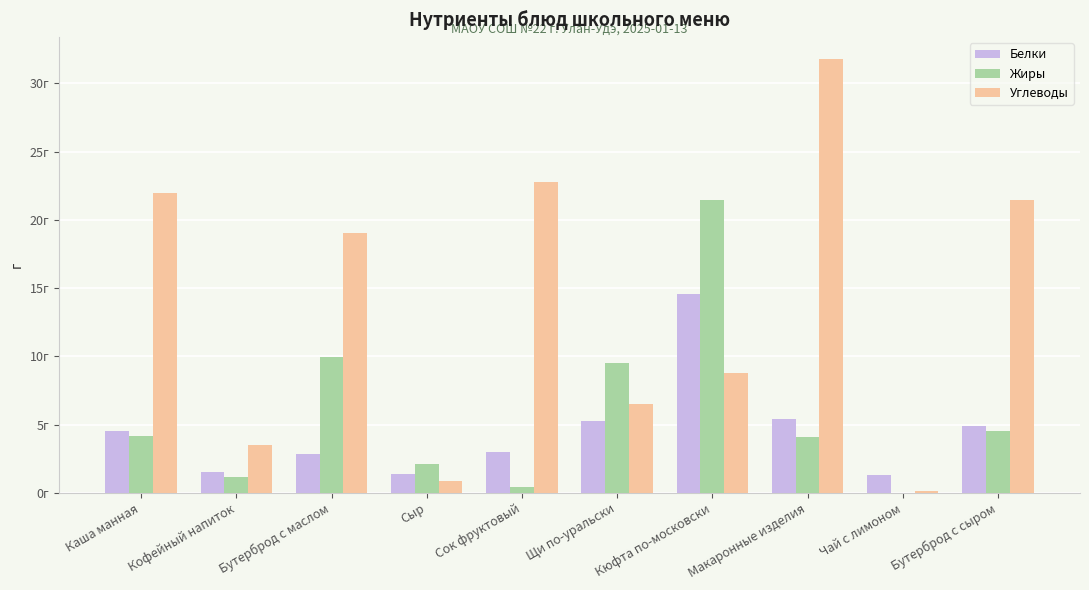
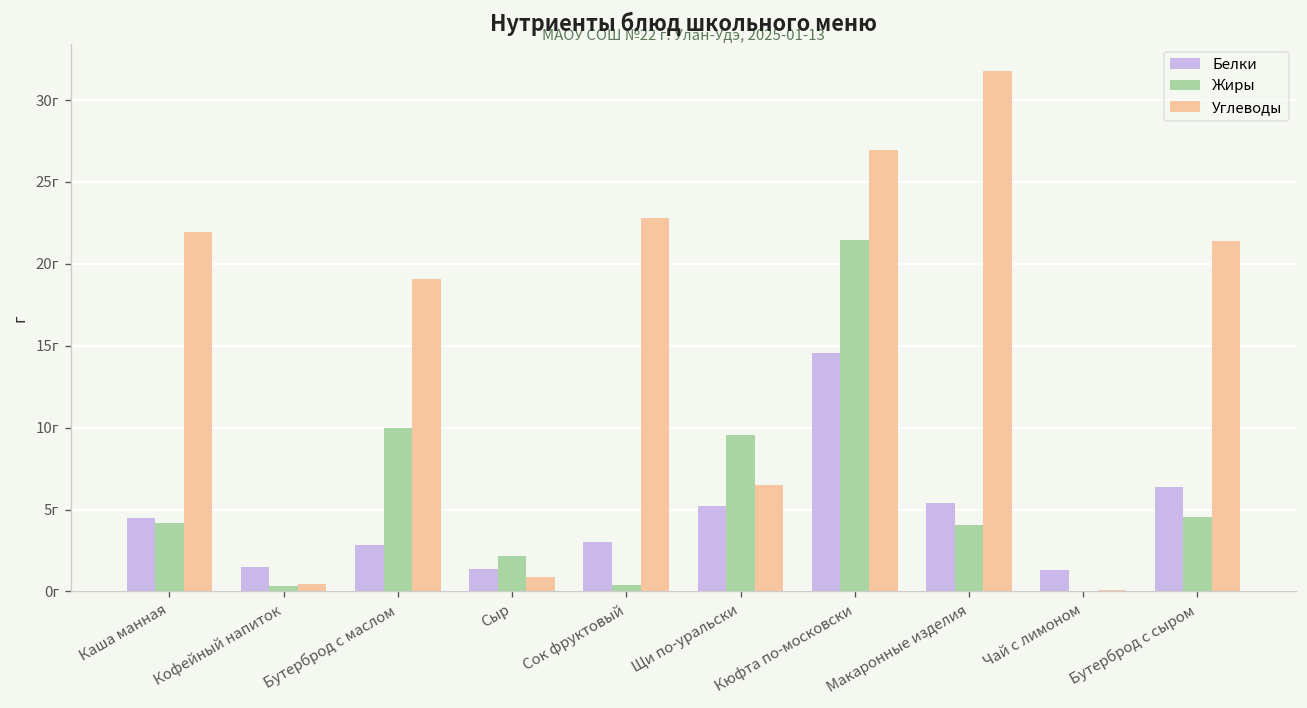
  {
    "Белки": {
      "Каша манная": "4.5г",
      "Кофейный напиток": "1.5г",
      "Бутерброд с маслом": "2.9г",
      "Сыр": "1.4г",
      "Сок фруктовый": "3.0г",
      "Щи по-уральски": "5.2г",
      "Кюфта по-московски": "14.5г",
      "Макаронные изделия": "5.4г",
      "Чай с лимоном": "1.3г",
-     "Бутерброд с сыром": "4.9г"
+     "Бутерброд с сыром": "6.4г"
    },
    "Жиры": {
      "Каша манная": "4.2г",
-     "Кофейный напиток": "1.1г",
+     "Кофейный напиток": "0.4г",
      "Бутерброд с маслом": "10.0г",
      "Сыр": "2.2г",
      "Сок фруктовый": "0.4г",
      "Щи по-уральски": "9.5г",
      "Кюфта по-московски": "21.5г",
      "Макаронные изделия": "4.1г",
      "Чай с лимоном": "0.0г",
      "Бутерброд с сыром": "4.6г"
    },
    "Углеводы": {
      "Каша манная": "22.0г",
-     "Кофейный напиток": "3.5г",
+     "Кофейный напиток": "0.5г",
      "Бутерброд с маслом": "19.1г",
      "Сыр": "0.9г",
      "Сок фруктовый": "22.8г",
      "Щи по-уральски": "6.5г",
-     "Кюфта по-московски": "8.8г",
+     "Кюфта по-московски": "27.0г",
      "Макаронные изделия": "31.8г",
      "Бутерброд с сыром": "21.4г"
    }
  }
